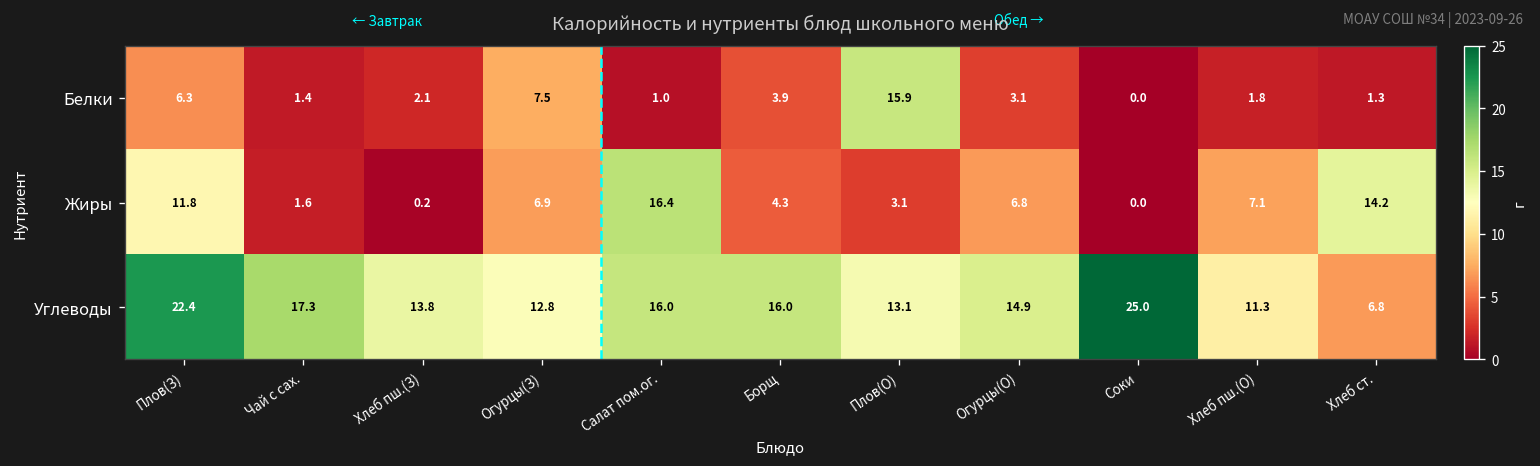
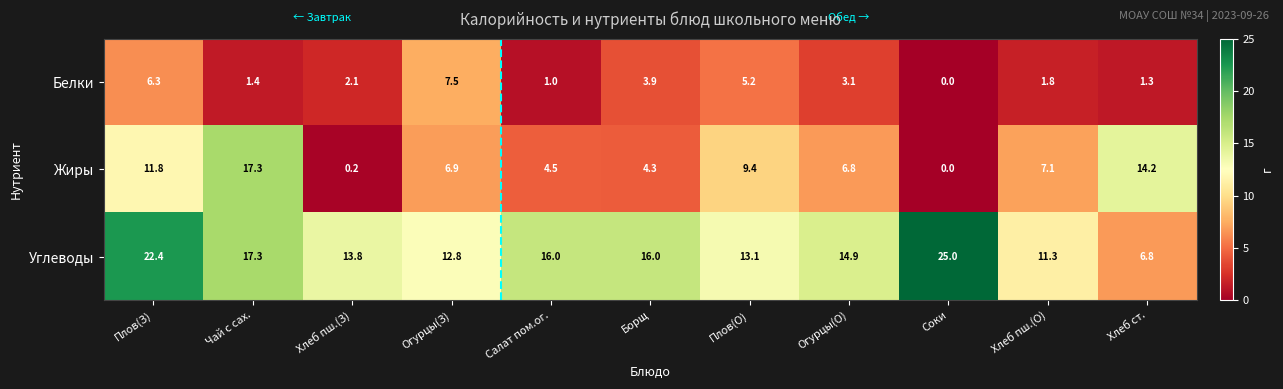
  {
    "Белки": {
      "Плов(З)": 6.3,
      "Чай с сах.": 1.4,
      "Хлеб пш.(З)": 2.1,
      "Огурцы(З)": 7.5,
      "Салат пом.ог.": 1.0,
      "Борщ": 3.9,
-     "Плов(О)": 15.9,
+     "Плов(О)": 5.2,
      "Огурцы(О)": 3.1,
      "Соки": 0.0,
      "Хлеб пш.(О)": 1.8,
      "Хлеб ст.": 1.3
    },
    "Жиры": {
      "Плов(З)": 11.8,
-     "Чай с сах.": 1.6,
+     "Чай с сах.": 17.3,
      "Хлеб пш.(З)": 0.2,
      "Огурцы(З)": 6.9,
-     "Салат пом.ог.": 16.4,
+     "Салат пом.ог.": 4.5,
      "Борщ": 4.3,
-     "Плов(О)": 3.1,
+     "Плов(О)": 9.4,
      "Огурцы(О)": 6.8,
      "Соки": 0.0,
      "Хлеб пш.(О)": 7.1,
      "Хлеб ст.": 14.2
    },
    "Углеводы": {
      "Плов(З)": 22.4,
      "Чай с сах.": 17.3,
      "Хлеб пш.(З)": 13.8,
      "Огурцы(З)": 12.8,
      "Салат пом.ог.": 16.0,
      "Борщ": 16.0,
      "Плов(О)": 13.1,
      "Огурцы(О)": 14.9,
      "Соки": 25.0,
      "Хлеб пш.(О)": 11.3,
      "Хлеб ст.": 6.8
    }
  }
